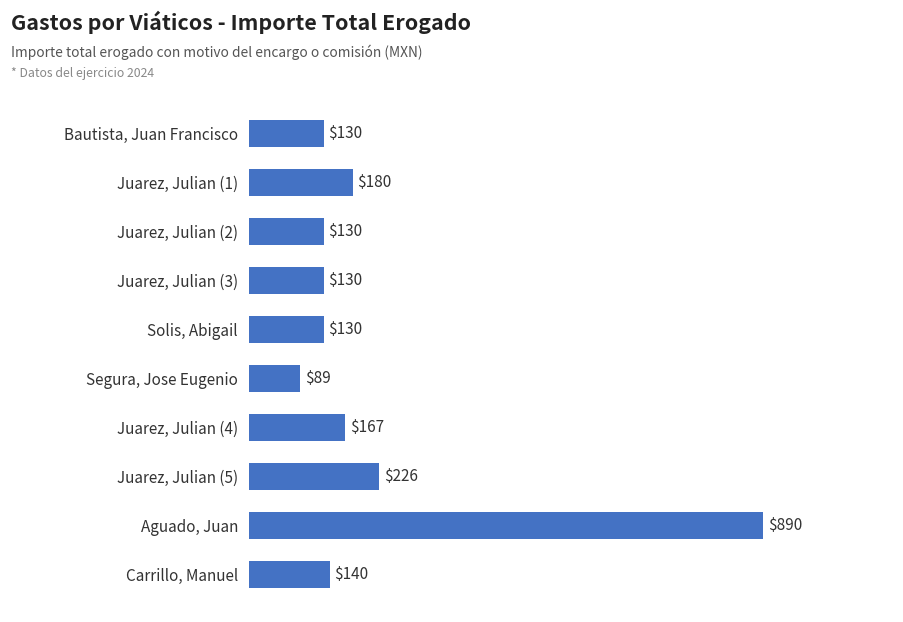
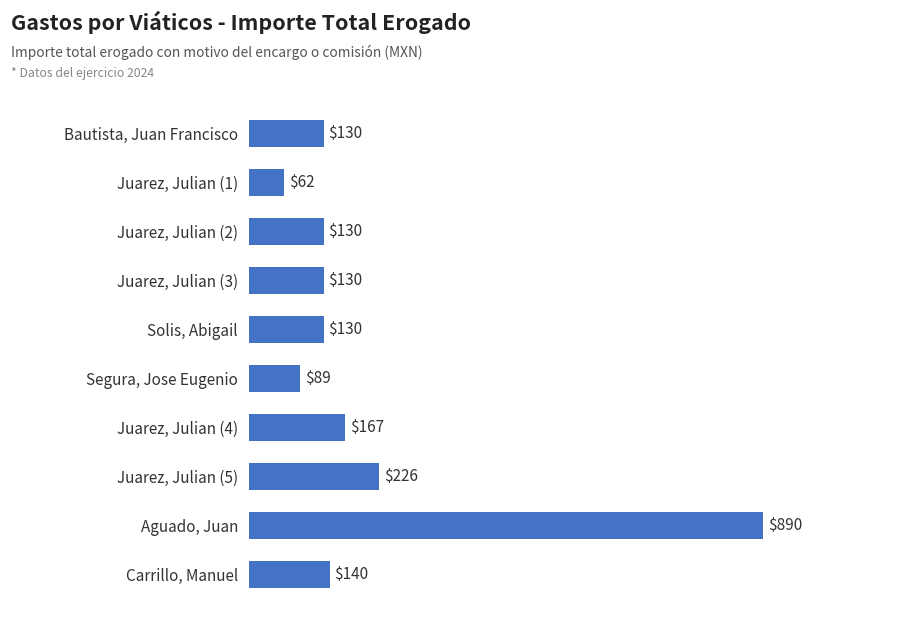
  {
    "Bautista, Juan Francisco": "$130",
-   "Juarez, Julian (1)": "$180",
+   "Juarez, Julian (1)": "$62",
    "Juarez, Julian (2)": "$130",
    "Juarez, Julian (3)": "$130",
    "Solis, Abigail": "$130",
    "Segura, Jose Eugenio": "$89",
    "Juarez, Julian (4)": "$167",
    "Juarez, Julian (5)": "$226",
    "Aguado, Juan": "$890",
    "Carrillo, Manuel": "$140"
  }
